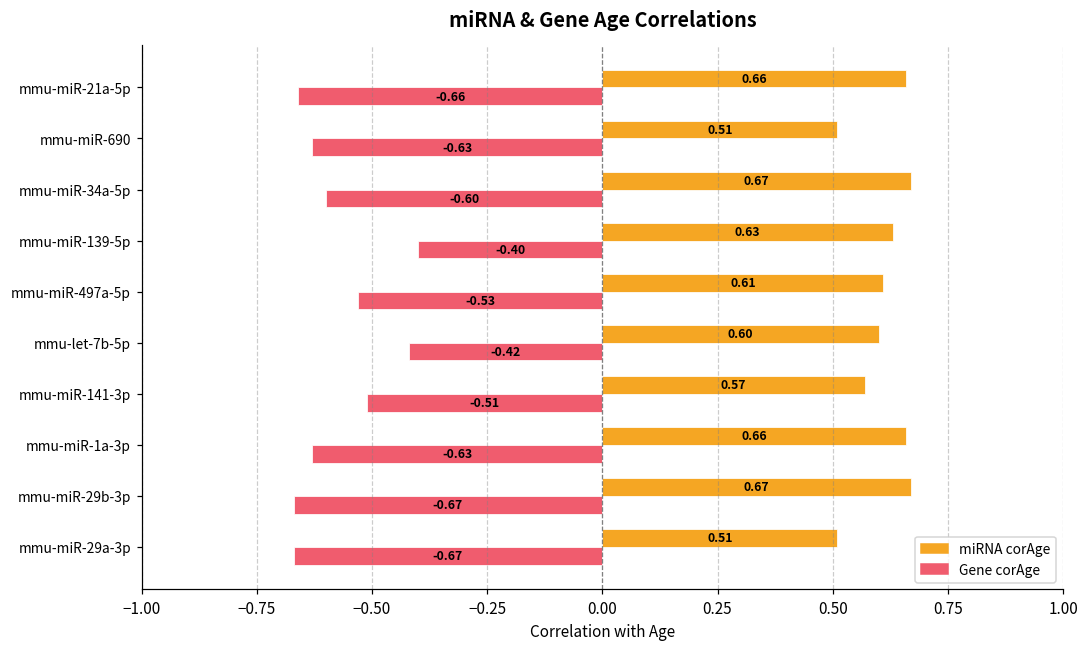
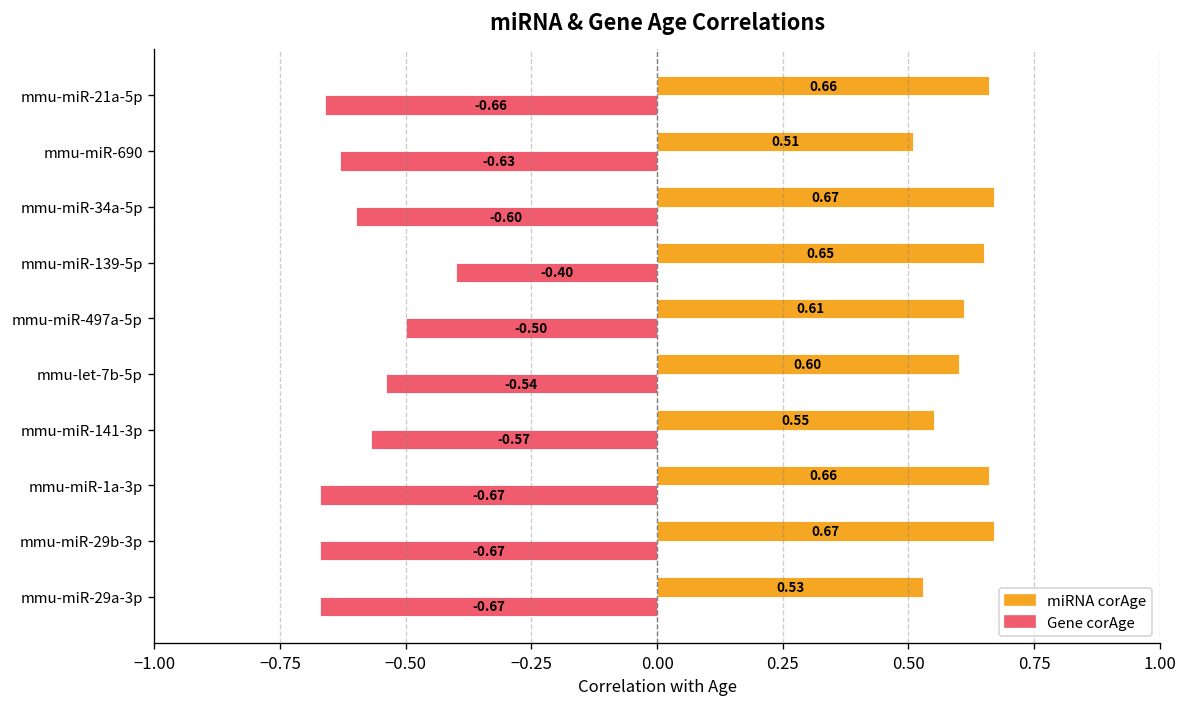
  {
    "miRNA corAge": {
      "mmu-miR-21a-5p": 0.66,
      "mmu-miR-690": 0.51,
      "mmu-miR-34a-5p": 0.67,
-     "mmu-miR-139-5p": 0.63,
+     "mmu-miR-139-5p": 0.65,
      "mmu-miR-497a-5p": 0.61,
      "mmu-let-7b-5p": 0.60,
-     "mmu-miR-141-3p": 0.57,
+     "mmu-miR-141-3p": 0.55,
      "mmu-miR-1a-3p": 0.66,
      "mmu-miR-29b-3p": 0.67,
-     "mmu-miR-29a-3p": 0.51
+     "mmu-miR-29a-3p": 0.53
    },
    "Gene corAge": {
      "mmu-miR-21a-5p": -0.66,
      "mmu-miR-690": -0.63,
      "mmu-miR-34a-5p": -0.60,
      "mmu-miR-139-5p": -0.40,
-     "mmu-miR-497a-5p": -0.53,
-     "mmu-let-7b-5p": -0.42,
-     "mmu-miR-141-3p": -0.51,
-     "mmu-miR-1a-3p": -0.63,
+     "mmu-miR-497a-5p": -0.50,
+     "mmu-let-7b-5p": -0.54,
+     "mmu-miR-141-3p": -0.57,
+     "mmu-miR-1a-3p": -0.67,
      "mmu-miR-29b-3p": -0.67,
      "mmu-miR-29a-3p": -0.67
    }
  }
